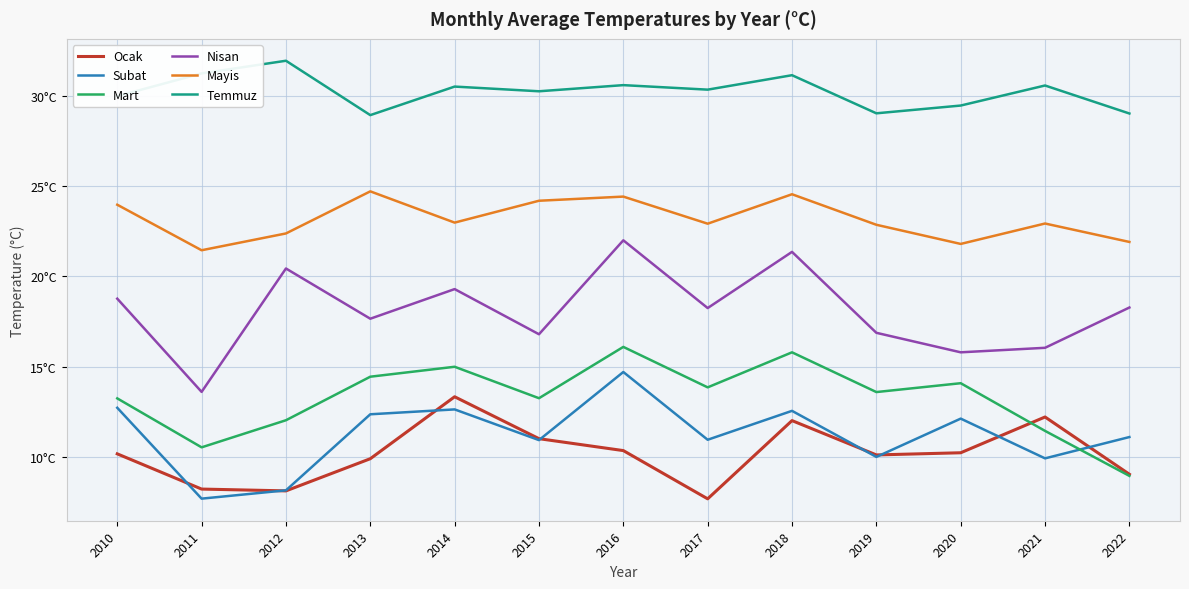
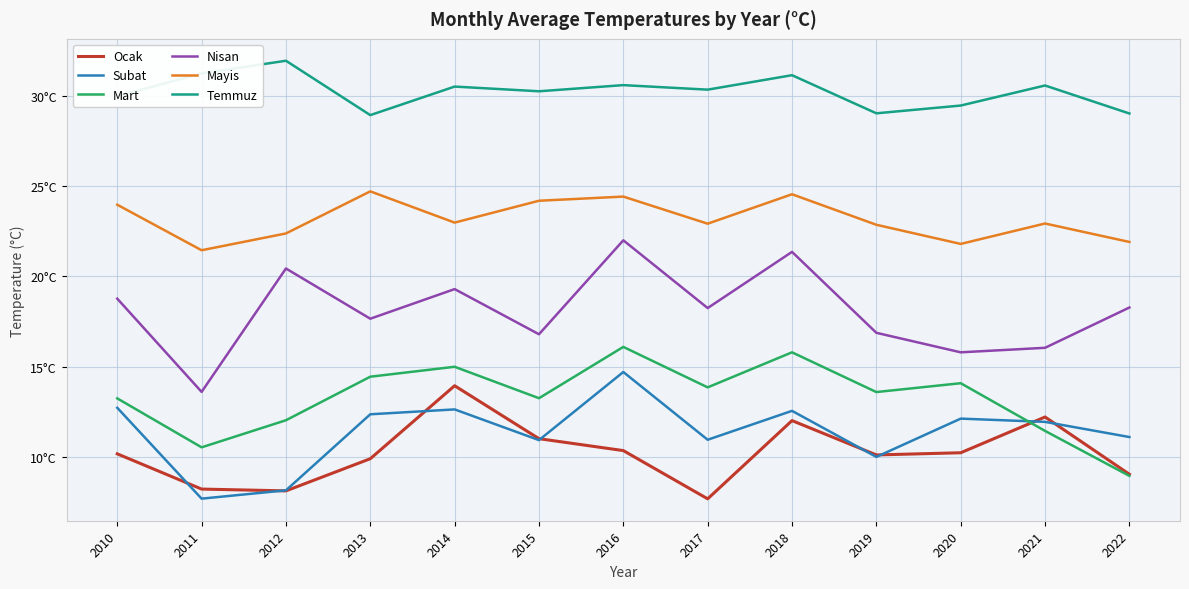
  {
    "Ocak": {
      "2010": "10.2°C",
      "2011": "8.2°C",
      "2013": "9.9°C",
-     "2014": "13.3°C",
+     "2014": "13.9°C",
      "2016": "10.4°C",
      "2017": "7.7°C",
      "2018": "12.0°C",
      "2020": "10.2°C",
      "2021": "12.2°C"
    },
    "Subat": {
      "2010": "12.7°C",
      "2011": "7.7°C",
      "2013": "12.4°C",
      "2014": "12.6°C",
      "2016": "14.7°C",
      "2017": "11.0°C",
      "2018": "12.6°C",
      "2020": "12.1°C",
-     "2021": "9.9°C",
+     "2021": "11.9°C",
      "2022": "11.1°C"
    },
    "Nisan": {
      "2010": "18.8°C",
      "2011": "13.6°C",
      "2012": "20.4°C",
      "2013": "17.7°C",
      "2014": "19.3°C",
      "2015": "16.8°C",
      "2016": "22.0°C",
      "2017": "18.2°C",
      "2018": "21.4°C",
      "2019": "16.9°C",
      "2020": "15.8°C",
      "2021": "16.0°C",
      "2022": "18.3°C"
    },
    "Mayis": {
      "2010": "24.0°C",
      "2011": "21.4°C",
      "2012": "22.4°C",
      "2013": "24.7°C",
      "2014": "23.0°C",
      "2015": "24.2°C",
      "2016": "24.4°C",
      "2017": "22.9°C",
      "2018": "24.5°C",
      "2019": "22.9°C",
      "2020": "21.8°C",
      "2021": "22.9°C",
      "2022": "21.9°C"
    }
  }
